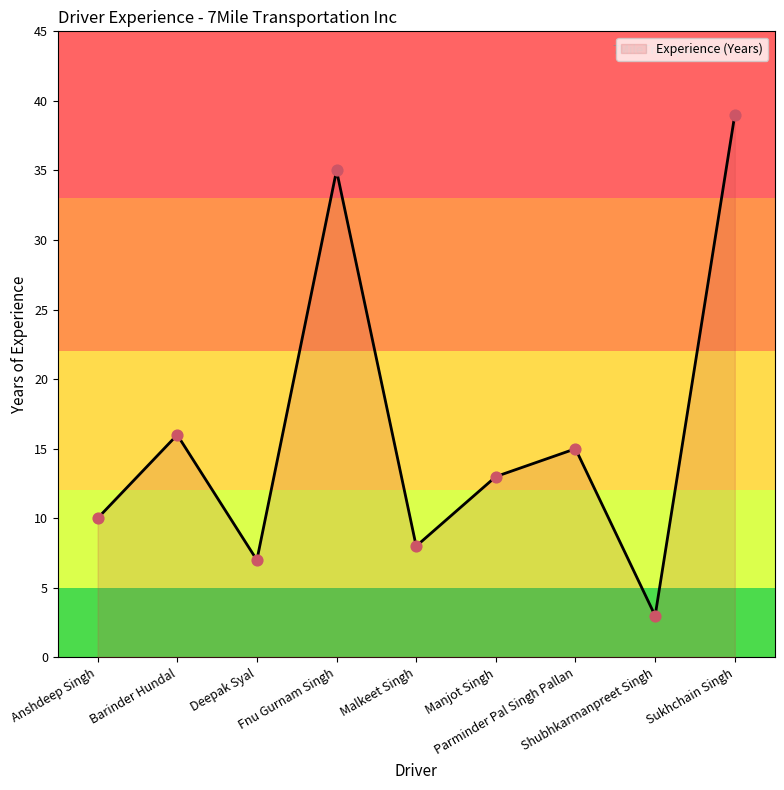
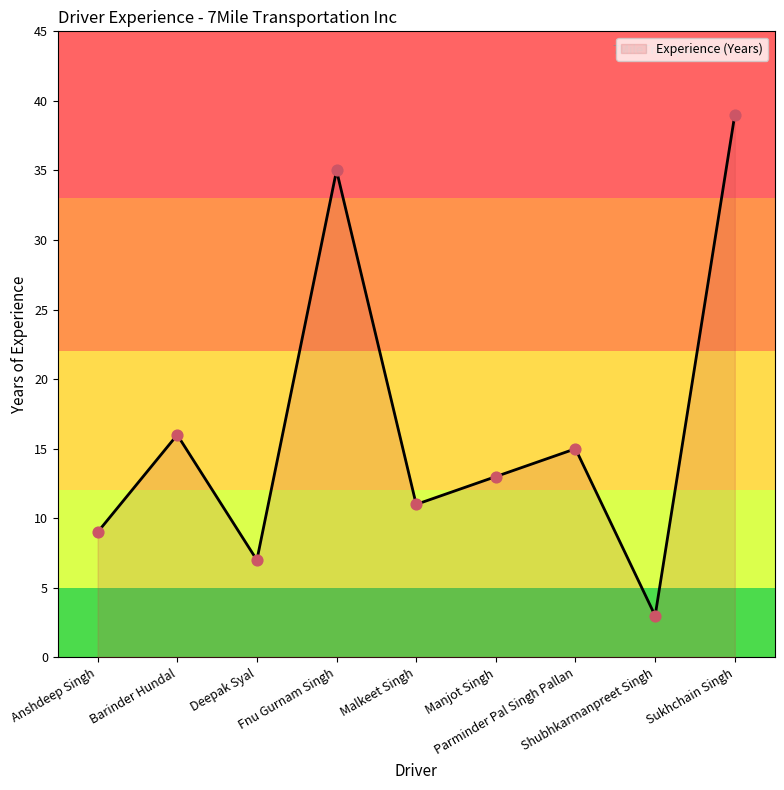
  {
-   "Anshdeep Singh": 10,
+   "Anshdeep Singh": 9,
    "Barinder Hundal": 16,
    "Deepak Syal": 7,
    "Fnu Gurnam Singh": 35,
-   "Malkeet Singh": 8,
+   "Malkeet Singh": 11,
    "Manjot Singh": 13,
    "Parminder Pal Singh Pallan": 15,
    "Shubhkarmanpreet Singh": 3,
    "Sukhchain Singh": 39
  }
